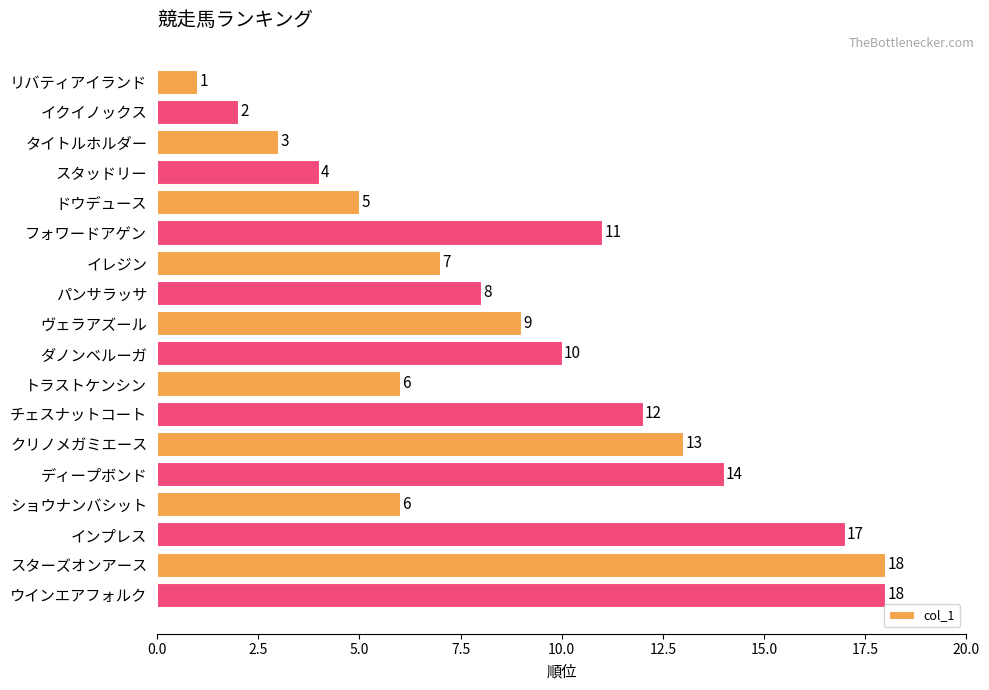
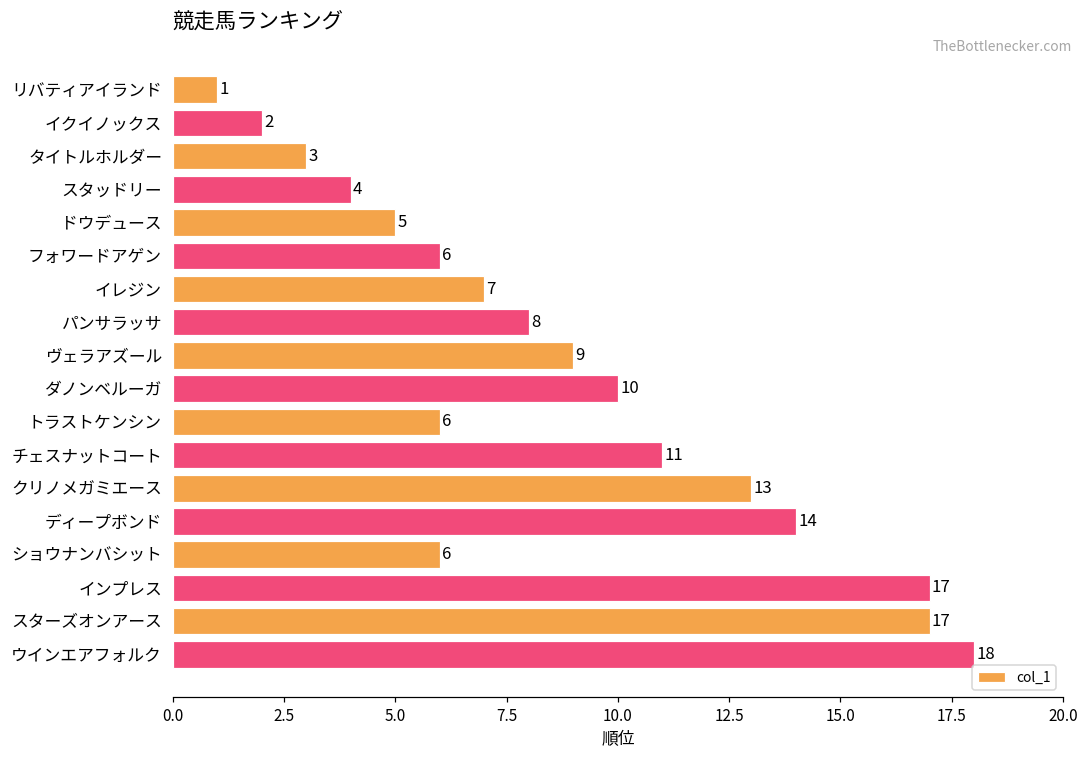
  {
    "リバティアイランド": 1,
    "イクイノックス": 2,
    "タイトルホルダー": 3,
    "スタッドリー": 4,
    "ドウデュース": 5,
-   "フォワードアゲン": 11,
+   "フォワードアゲン": 6,
    "イレジン": 7,
    "パンサラッサ": 8,
    "ヴェラアズール": 9,
    "ダノンベルーガ": 10,
    "トラストケンシン": 6,
-   "チェスナットコート": 12,
+   "チェスナットコート": 11,
    "クリノメガミエース": 13,
    "ディープボンド": 14,
    "ショウナンバシット": 6,
    "インプレス": 17,
-   "スターズオンアース": 18,
+   "スターズオンアース": 17,
    "ウインエアフォルク": 18
  }
